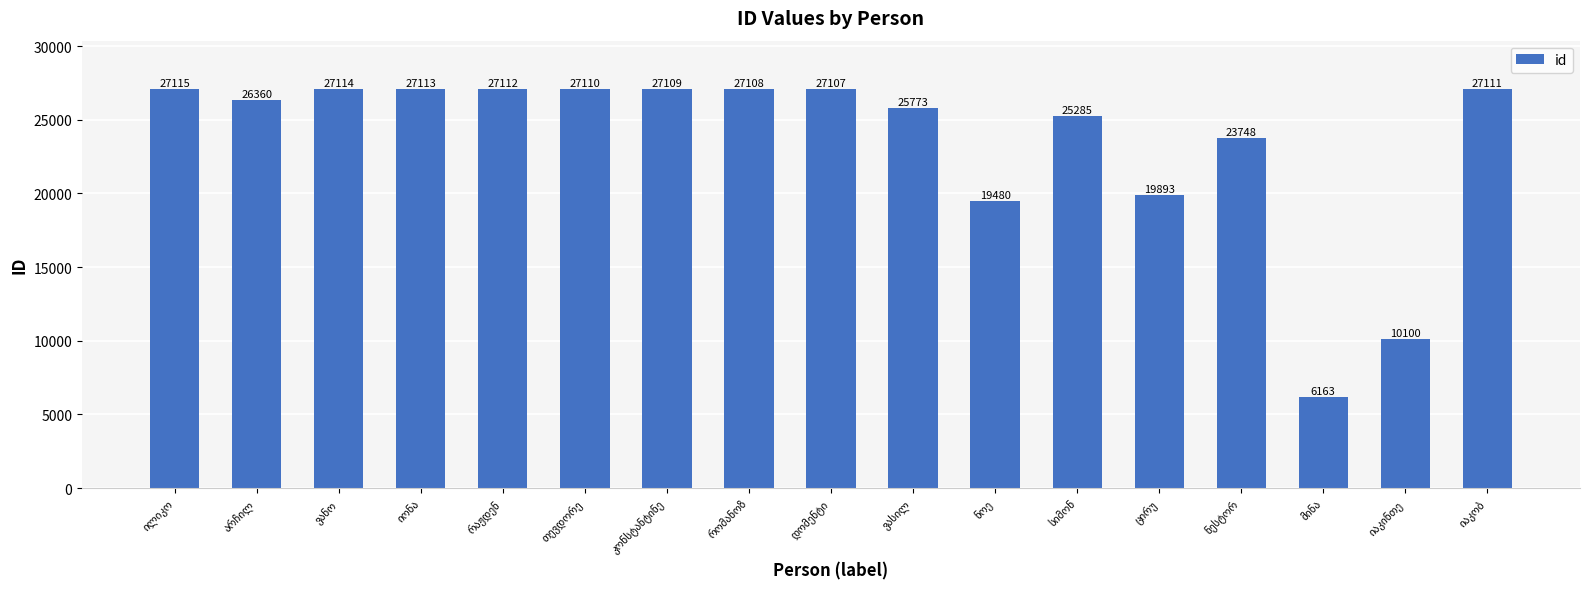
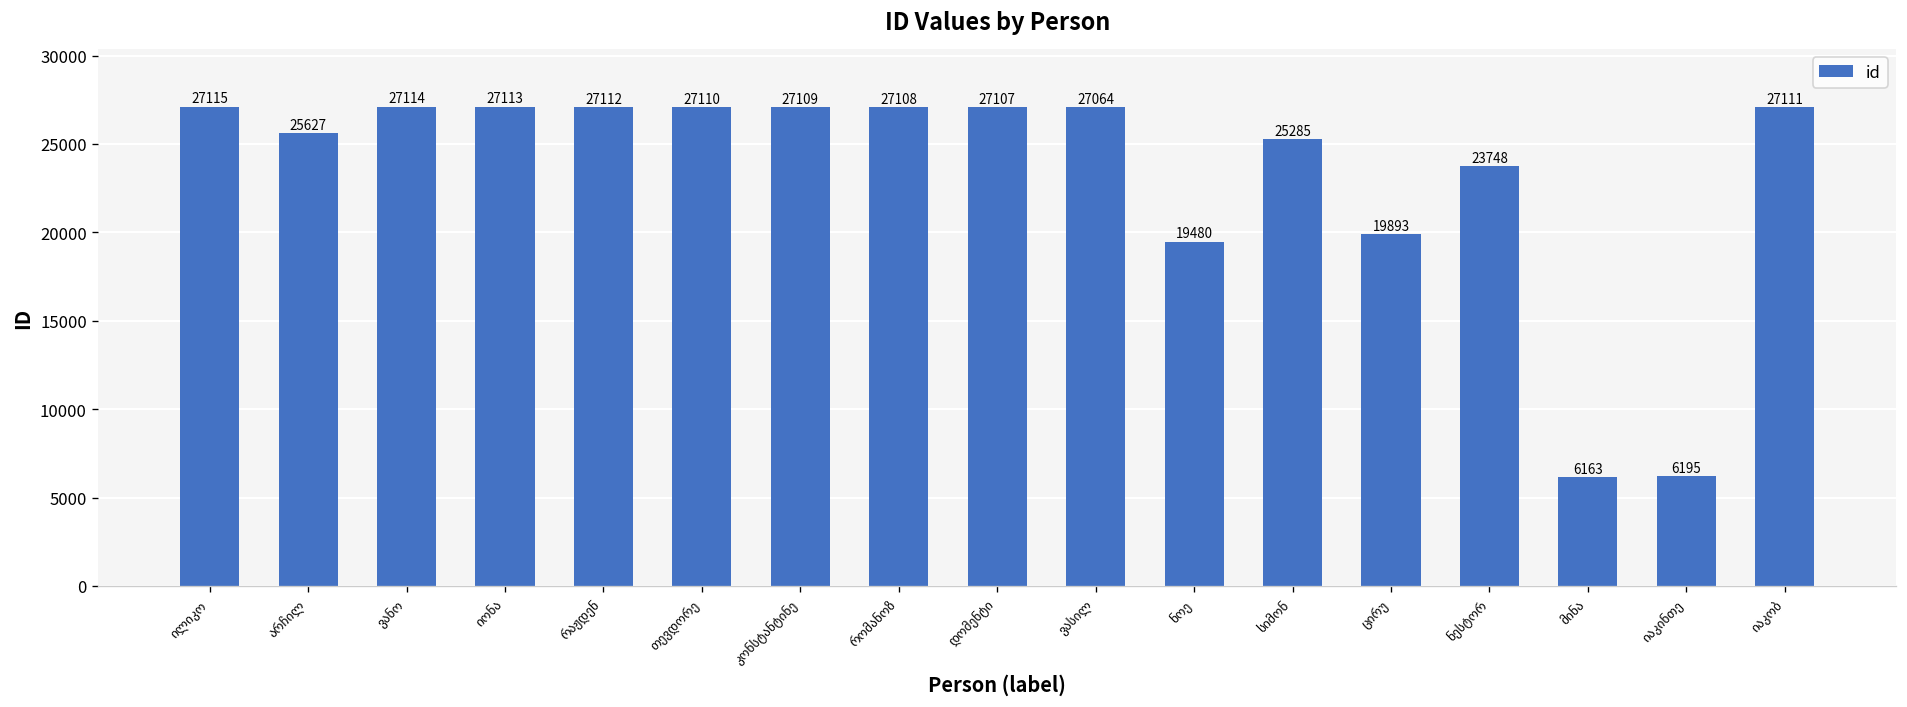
  {
    "ილიკო": 27115,
-   "არჩილ": 26360,
+   "არჩილ": 25627,
    "ვანო": 27114,
    "იონა": 27113,
    "რაჟდენ": 27112,
    "თევდორე": 27110,
    "კონსტანტინე": 27109,
    "რომანოზ": 27108,
    "დომენტი": 27107,
-   "ვასილ": 25773,
+   "ვასილ": 27064,
    "ნოე": 19480,
    "სიმონ": 25285,
    "ცირუ": 19893,
    "ნესტორ": 23748,
    "მინა": 6163,
-   "იაკინთე": 10100,
+   "იაკინთე": 6195,
    "იაკობ": 27111
  }
